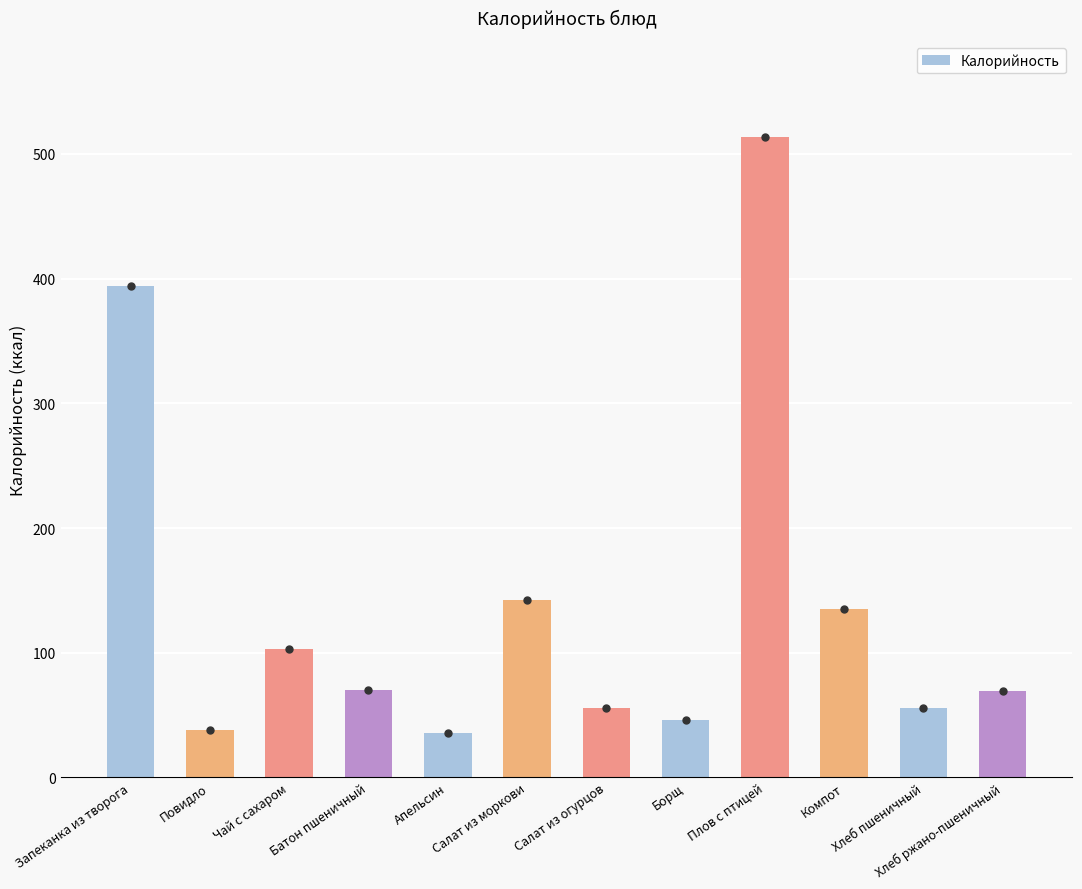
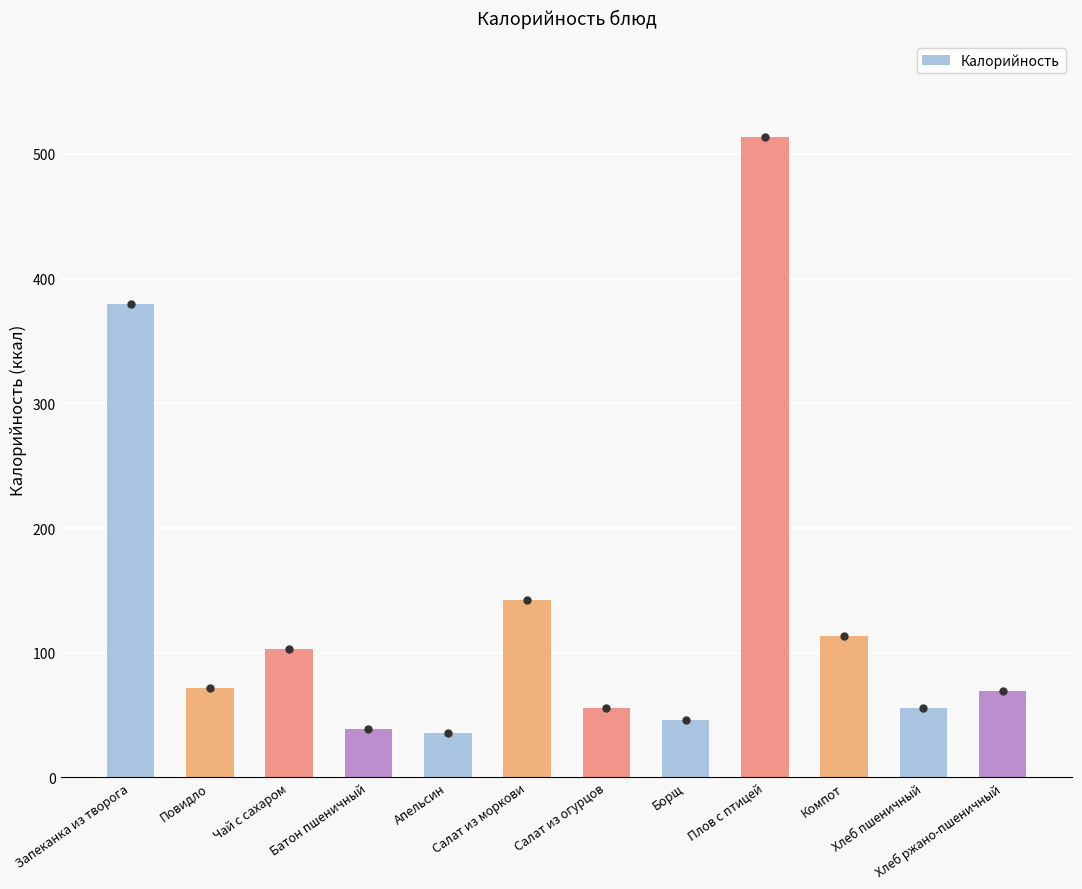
  {
    "Калорийность": {
-     "Запеканка из творога": 394,
-     "Повидло": 38,
+     "Запеканка из творога": 379,
+     "Повидло": 72,
      "Чай с сахаром": 103,
-     "Батон пшеничный": 70,
+     "Батон пшеничный": 39,
      "Апельсин": 36,
      "Салат из моркови": 142,
      "Салат из огурцов": 56,
      "Борщ": 46,
      "Плов с птицей": 514,
-     "Компот": 135,
+     "Компот": 114,
      "Хлеб пшеничный": 56,
      "Хлеб ржано-пшеничный": 70
    }
  }
